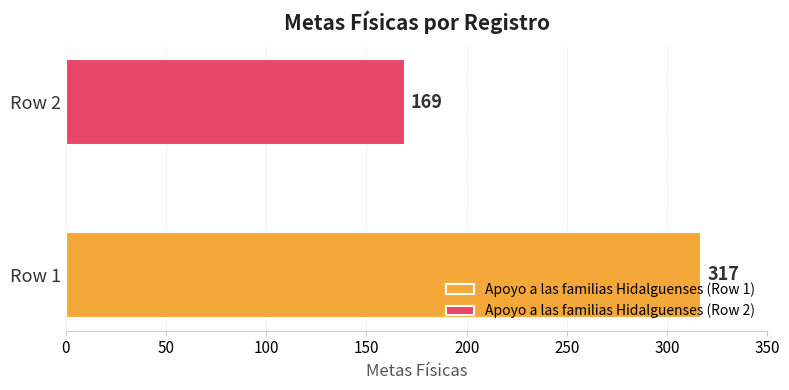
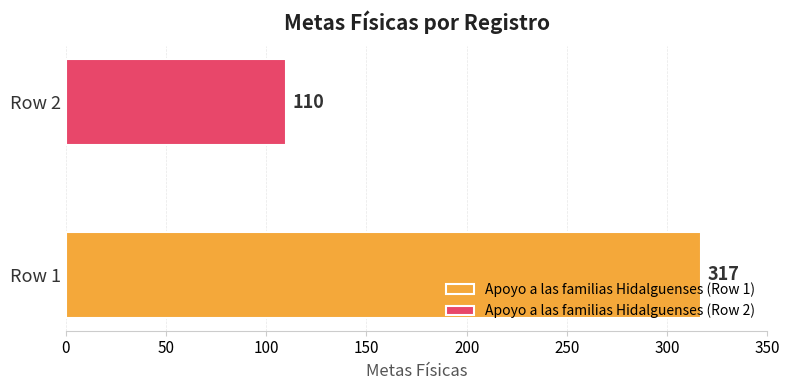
  {
-   "Row 2": 169,
+   "Row 2": 110,
    "Row 1": 317
  }
